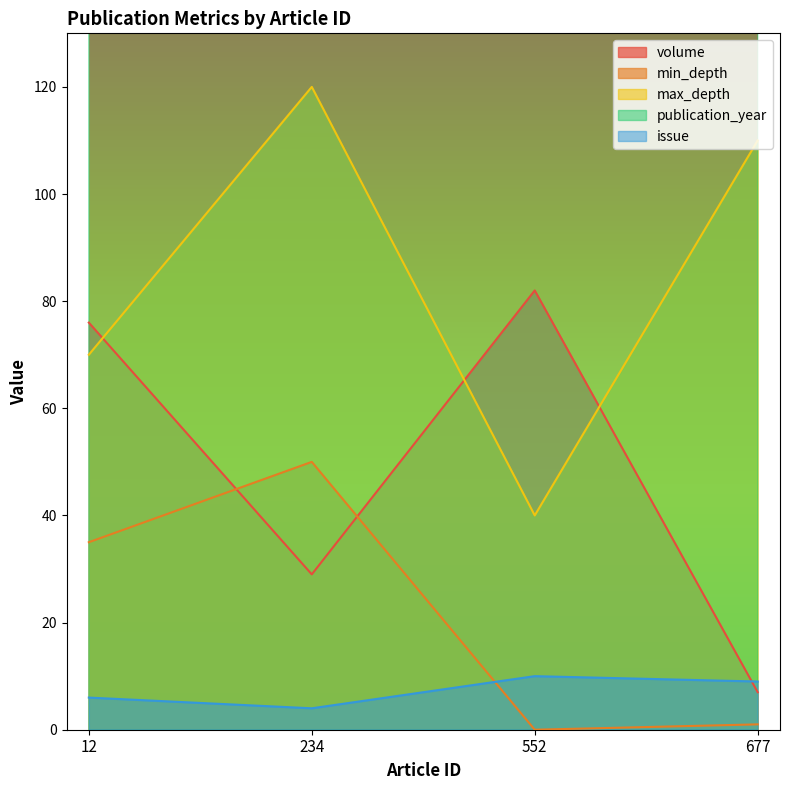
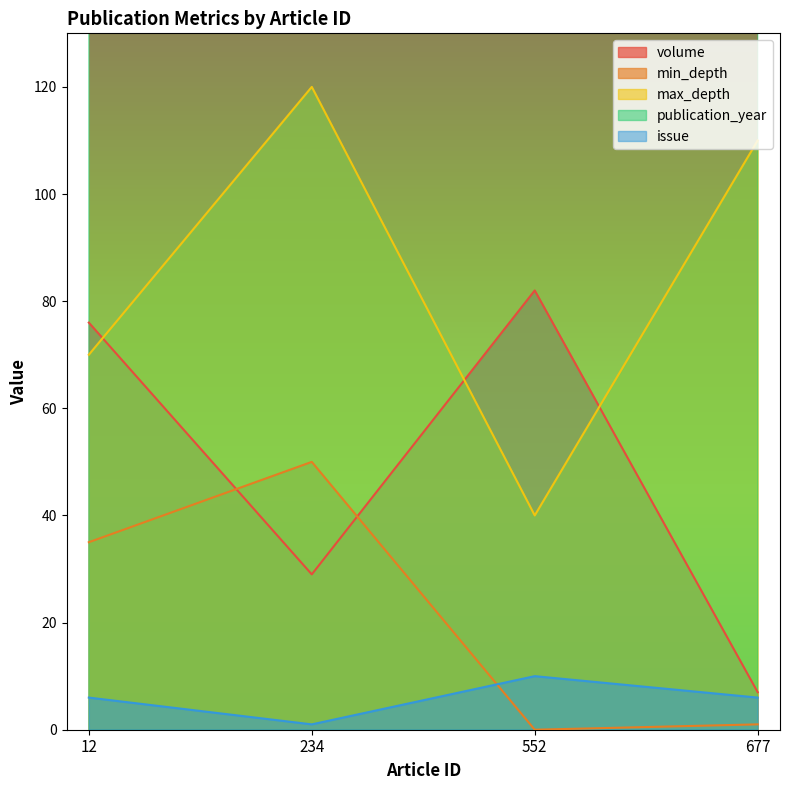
  {
    "issue": {
      "12": 6,
-     "234": 4,
+     "234": 1,
      "552": 10,
-     "677": 9
+     "677": 6
    }
  }
